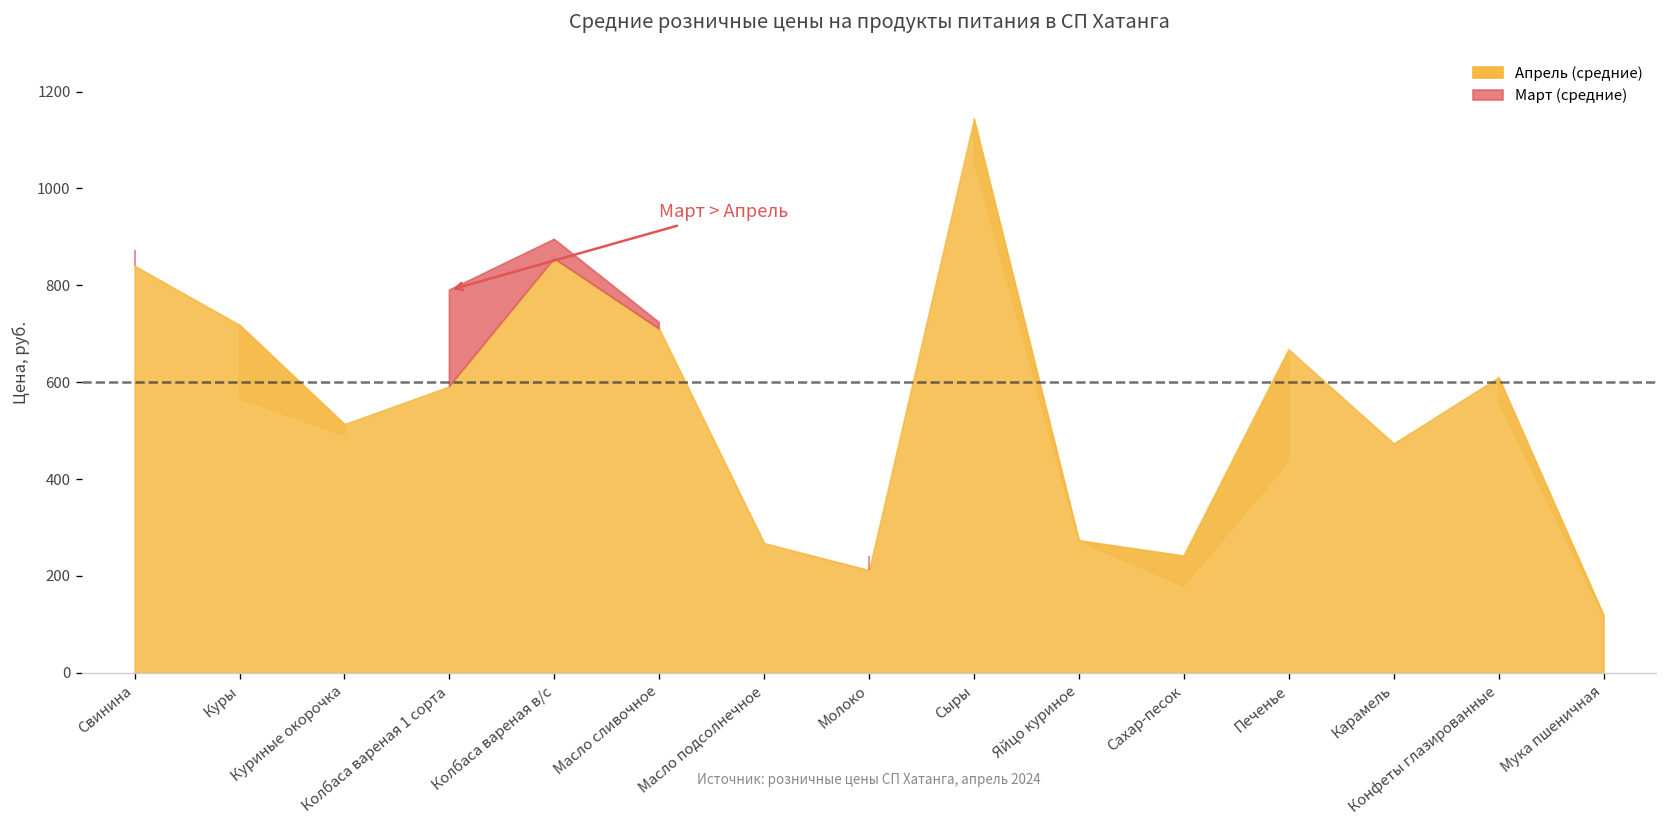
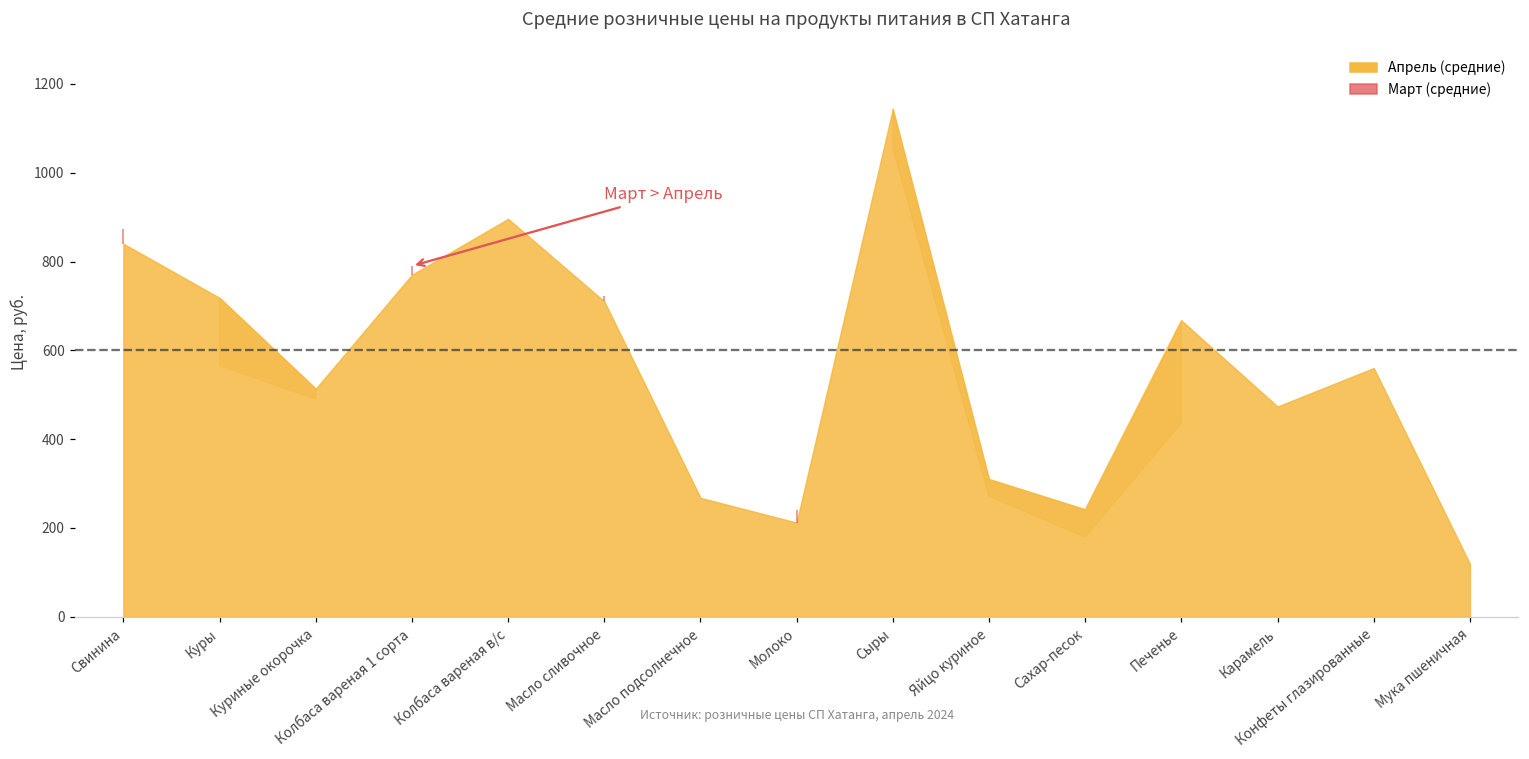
  {
    "Свинина": 840,
    "Куры": 720,
    "Куриные окорочка": 510,
-   "Колбаса вареная 1 сорта": 590,
-   "Колбаса вареная в/с": 860,
+   "Колбаса вареная 1 сорта": 770,
+   "Колбаса вареная в/с": 900,
    "Масло сливочное": 710,
    "Масло подсолнечное": 270,
    "Молоко": 210,
    "Сыры": 1140,
-   "Яйцо куриное": 270,
+   "Яйцо куриное": 310,
    "Сахар-песок": 240,
    "Печенье": 670,
    "Карамель": 470,
-   "Конфеты глазированные": 610,
+   "Конфеты глазированные": 560,
    "Мука пшеничная": 120
  }
